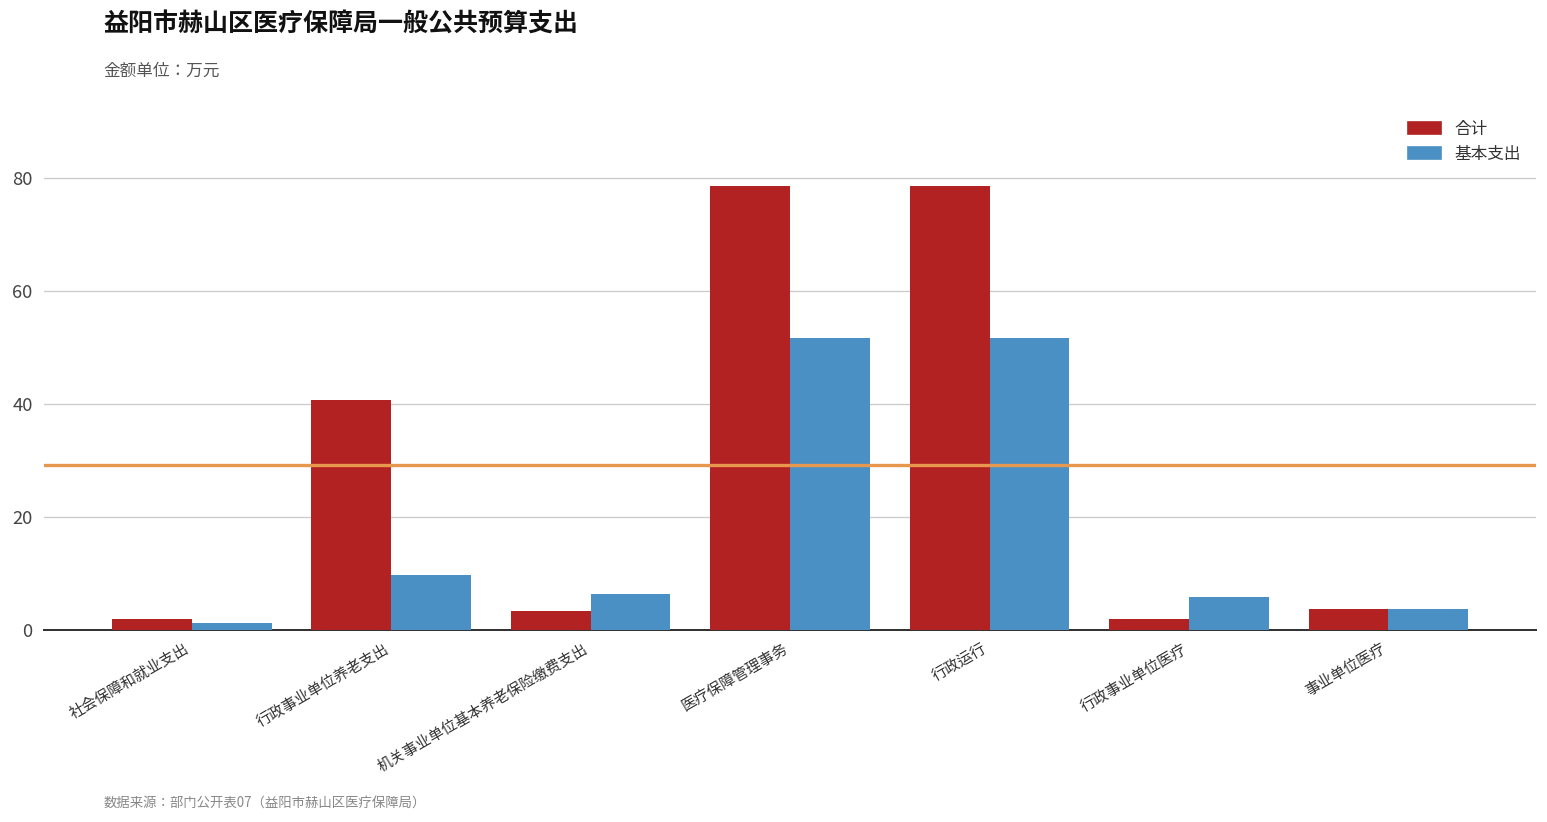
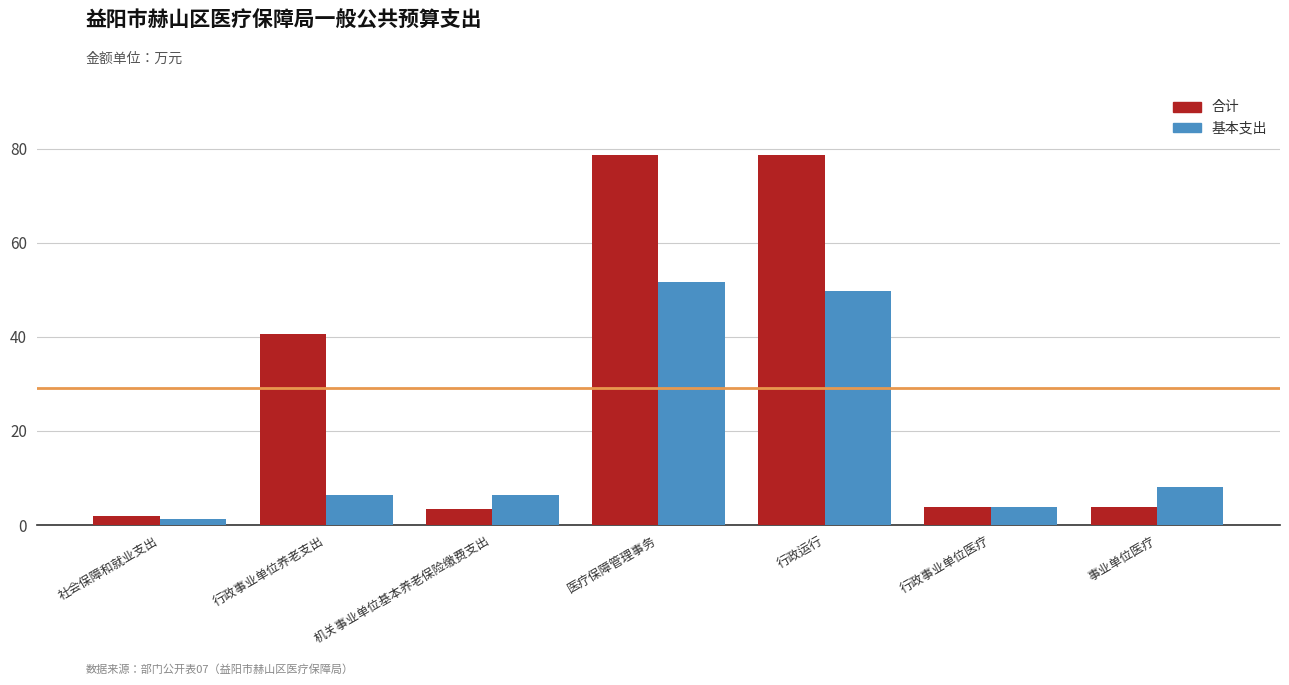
  {
    "合计": {
      "社会保障和就业支出": 2,
      "行政事业单位养老支出": 41,
      "机关事业单位基本养老保险缴费支出": 3,
      "医疗保障管理事务": 79,
      "行政运行": 79,
-     "行政事业单位医疗": 2,
+     "行政事业单位医疗": 4,
      "事业单位医疗": 4
    },
    "基本支出": {
      "社会保障和就业支出": 1,
-     "行政事业单位养老支出": 10,
+     "行政事业单位养老支出": 6,
      "机关事业单位基本养老保险缴费支出": 6,
      "医疗保障管理事务": 52,
-     "行政运行": 52,
-     "行政事业单位医疗": 6,
-     "事业单位医疗": 4
+     "行政运行": 50,
+     "行政事业单位医疗": 4,
+     "事业单位医疗": 8
    }
  }
